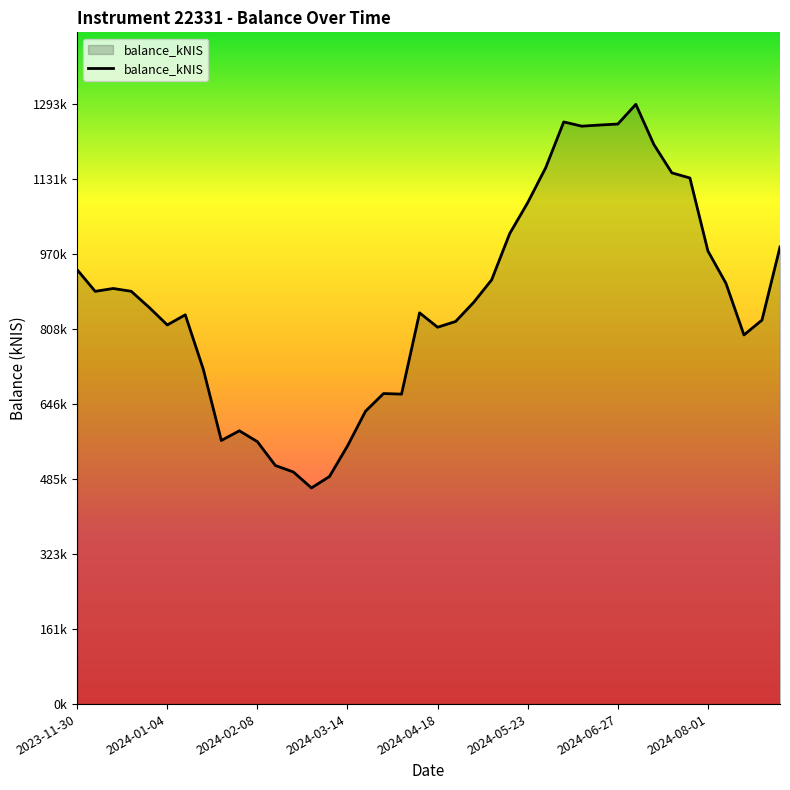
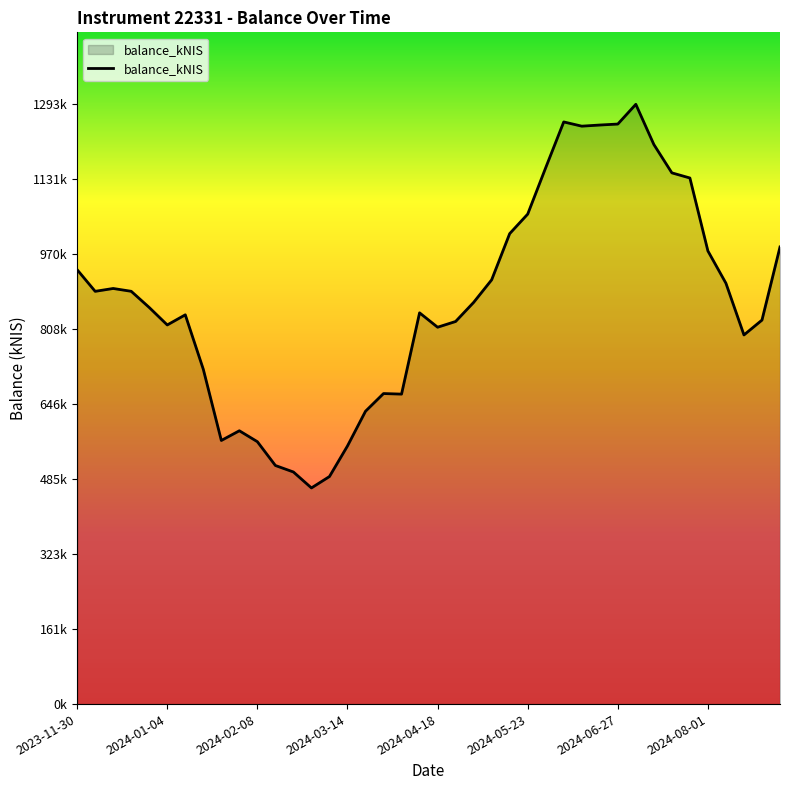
  {
    "2023-11-30": 940000,
    "2024-01-04": 820000,
    "2024-02-08": 570000,
    "2024-03-14": 560000,
    "2024-04-18": 810000,
-   "2024-05-23": 1080000,
+   "2024-05-23": 1060000,
    "2024-06-27": 1250000,
    "2024-08-01": 980000
  }
